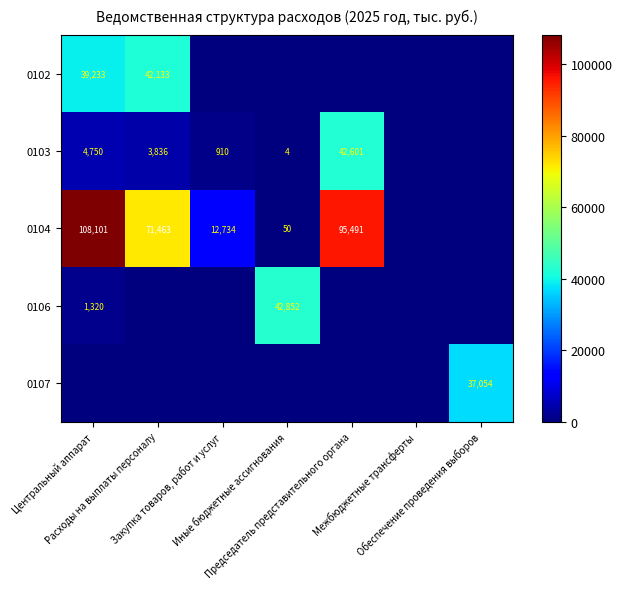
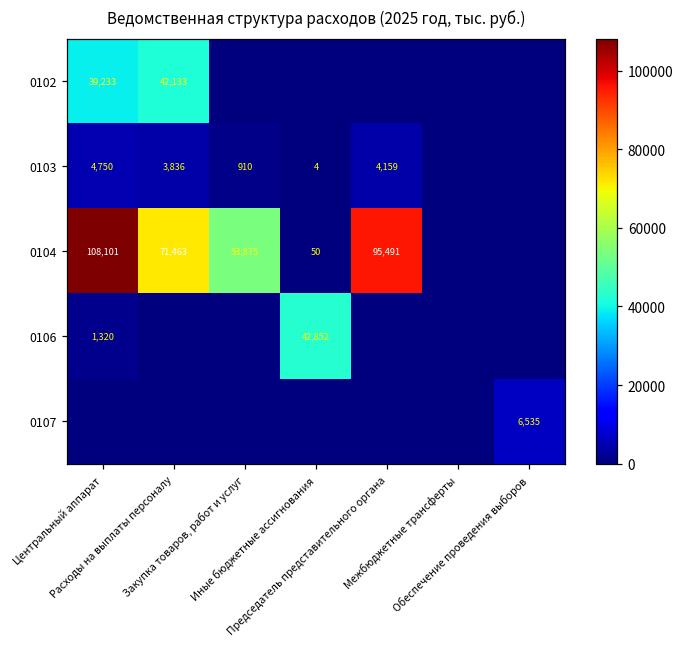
  {
    "0102": {
      "Центральный аппарат": "39,233",
      "Расходы на выплаты персоналу": "42,133"
    },
    "0103": {
      "Центральный аппарат": "4,750",
      "Расходы на выплаты персоналу": "3,836",
      "Закупка товаров, работ и услуг": "910",
      "Иные бюджетные ассигнования": "4",
-     "Председатель представительного органа": "42,601"
+     "Председатель представительного органа": "4,159"
    },
    "0104": {
      "Центральный аппарат": "108,101",
      "Расходы на выплаты персоналу": "71,463",
-     "Закупка товаров, работ и услуг": "12,734",
+     "Закупка товаров, работ и услуг": "53,875",
      "Иные бюджетные ассигнования": "50",
      "Председатель представительного органа": "95,491"
    },
    "0106": {
      "Центральный аппарат": "1,320",
      "Иные бюджетные ассигнования": "42,852"
    },
    "0107": {
-     "Обеспечение проведения выборов": "37,054"
+     "Обеспечение проведения выборов": "6,535"
    }
  }
